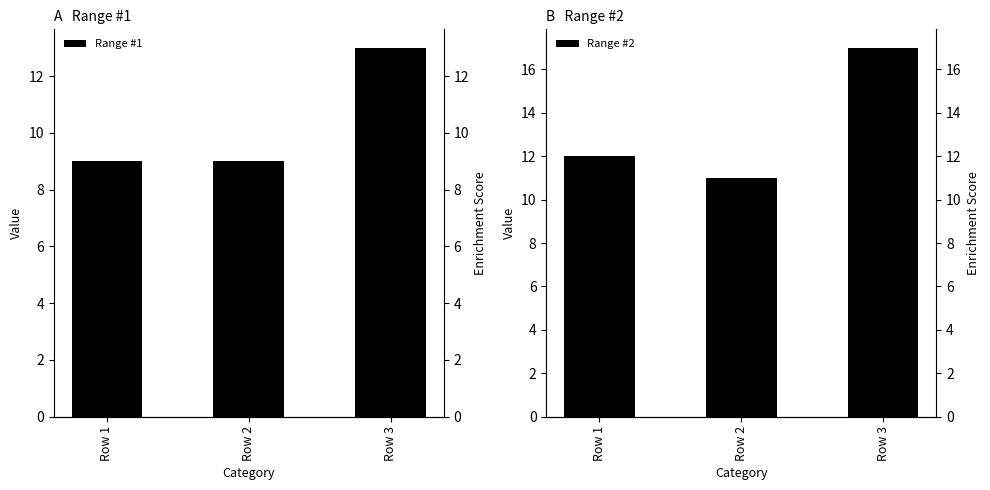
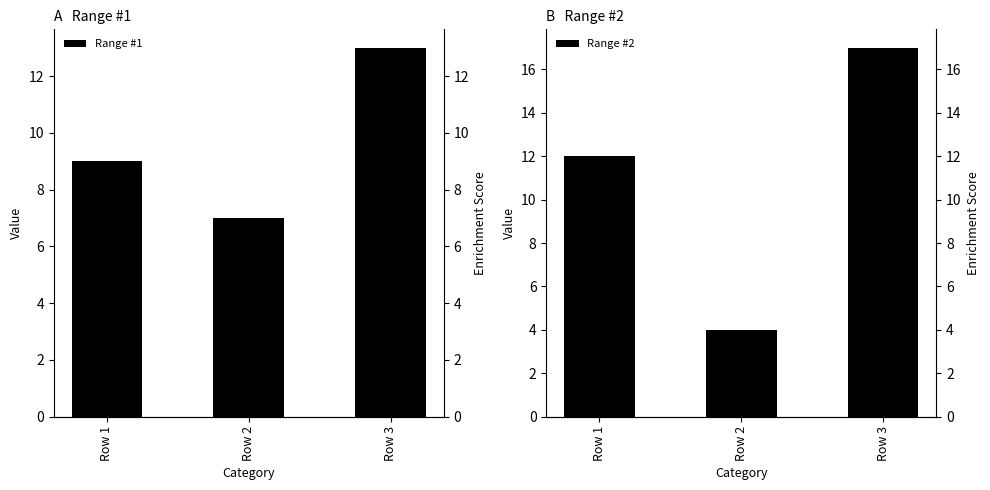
  {
    "A Range #1": {
      "Row 1": 9,
-     "Row 2": 9,
+     "Row 2": 7,
      "Row 3": 13
    },
    "B Range #2": {
      "Row 1": 12,
-     "Row 2": 11,
+     "Row 2": 4,
      "Row 3": 17
    }
  }
